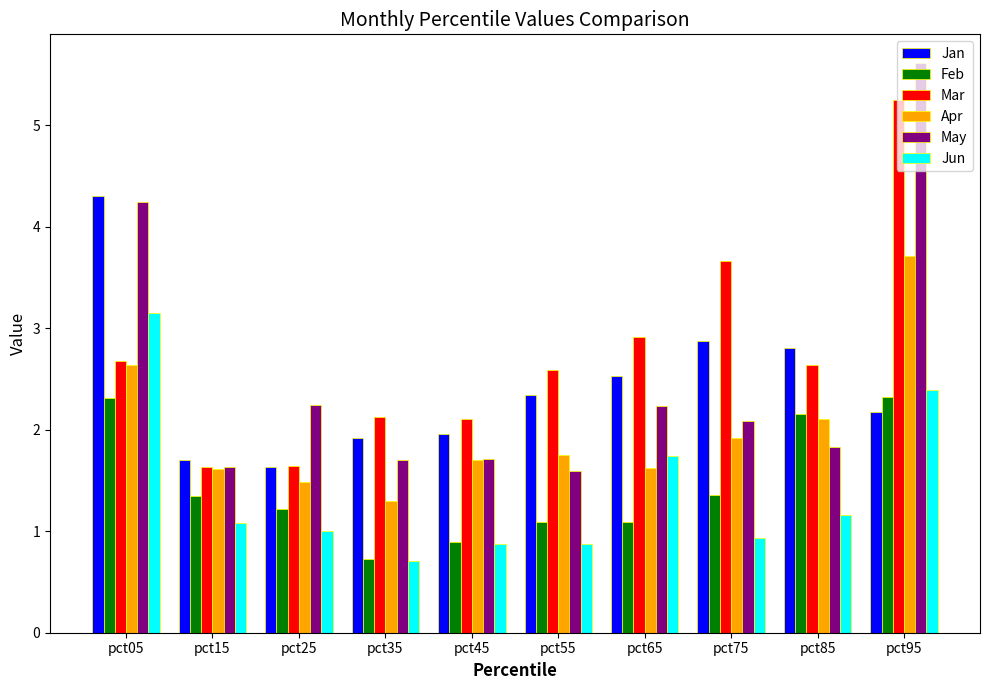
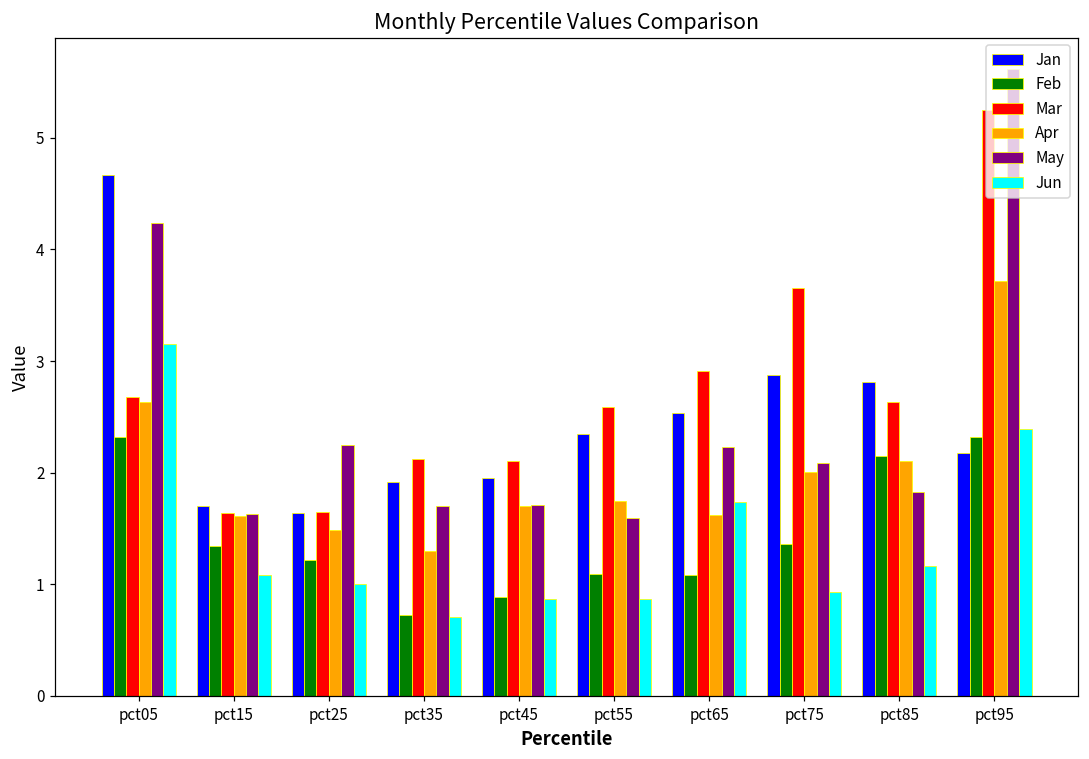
  {
    "Jan": {
-     "pct05": 4.30,
+     "pct05": 4.66,
      "pct15": 1.70,
      "pct25": 1.64,
      "pct35": 1.92,
      "pct45": 1.96,
      "pct55": 2.34,
      "pct65": 2.53,
      "pct75": 2.88,
      "pct85": 2.81,
      "pct95": 2.17
    },
    "Feb": {
      "pct05": 2.32,
      "pct15": 1.35,
      "pct25": 1.22,
      "pct35": 0.73,
      "pct45": 0.89,
      "pct55": 1.10,
      "pct65": 1.09,
      "pct75": 1.36,
      "pct85": 2.15,
      "pct95": 2.32
    },
    "Mar": {
      "pct05": 2.68,
      "pct15": 1.64,
      "pct25": 1.65,
      "pct35": 2.12,
      "pct45": 2.10,
      "pct55": 2.58,
      "pct65": 2.91,
      "pct75": 3.66,
      "pct85": 2.63
    },
    "Apr": {
      "pct05": 2.64,
      "pct15": 1.62,
      "pct25": 1.49,
      "pct35": 1.30,
      "pct45": 1.70,
      "pct55": 1.75,
      "pct65": 1.62,
-     "pct75": 1.92,
+     "pct75": 2.01,
      "pct85": 2.10,
      "pct95": 3.71
    },
    "May": {
      "pct05": 4.24,
      "pct15": 1.63,
      "pct25": 2.24,
      "pct35": 1.71,
      "pct45": 1.71,
      "pct55": 1.60,
      "pct65": 2.23,
      "pct75": 2.09,
      "pct85": 1.83
    },
    "Jun": {
      "pct05": 3.15,
      "pct15": 1.08,
      "pct25": 1.00,
      "pct35": 0.71,
      "pct45": 0.87,
      "pct55": 0.87,
      "pct65": 1.74,
      "pct75": 0.93,
      "pct85": 1.16,
      "pct95": 2.39
    }
  }
